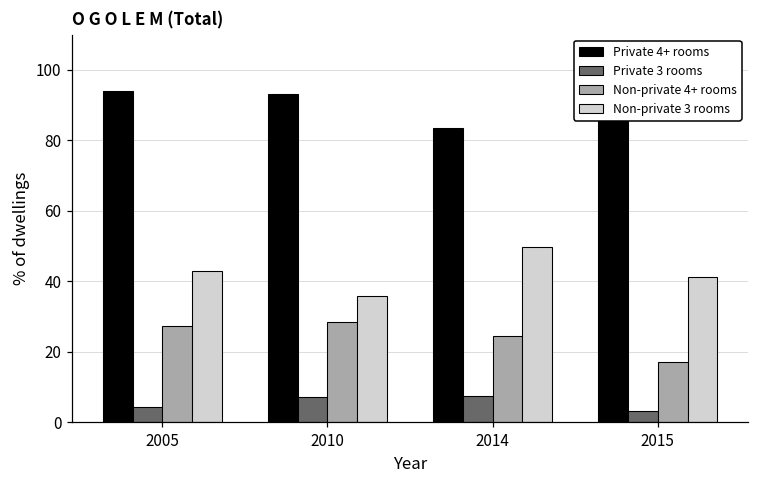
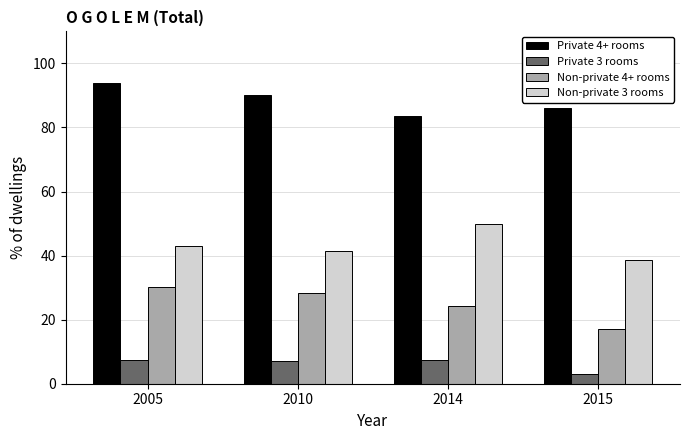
  {
    "Private 4+ rooms": {
      "2005": 94,
-     "2010": 93,
+     "2010": 90,
      "2014": 84,
      "2015": 86
    },
    "Private 3 rooms": {
-     "2005": 4,
+     "2005": 8,
      "2010": 7,
      "2014": 7,
      "2015": 3
    },
    "Non-private 4+ rooms": {
-     "2005": 27,
+     "2005": 30,
      "2010": 28,
      "2014": 24,
      "2015": 17
    },
    "Non-private 3 rooms": {
      "2005": 43,
-     "2010": 36,
+     "2010": 42,
      "2014": 50,
-     "2015": 41
+     "2015": 39
    }
  }
